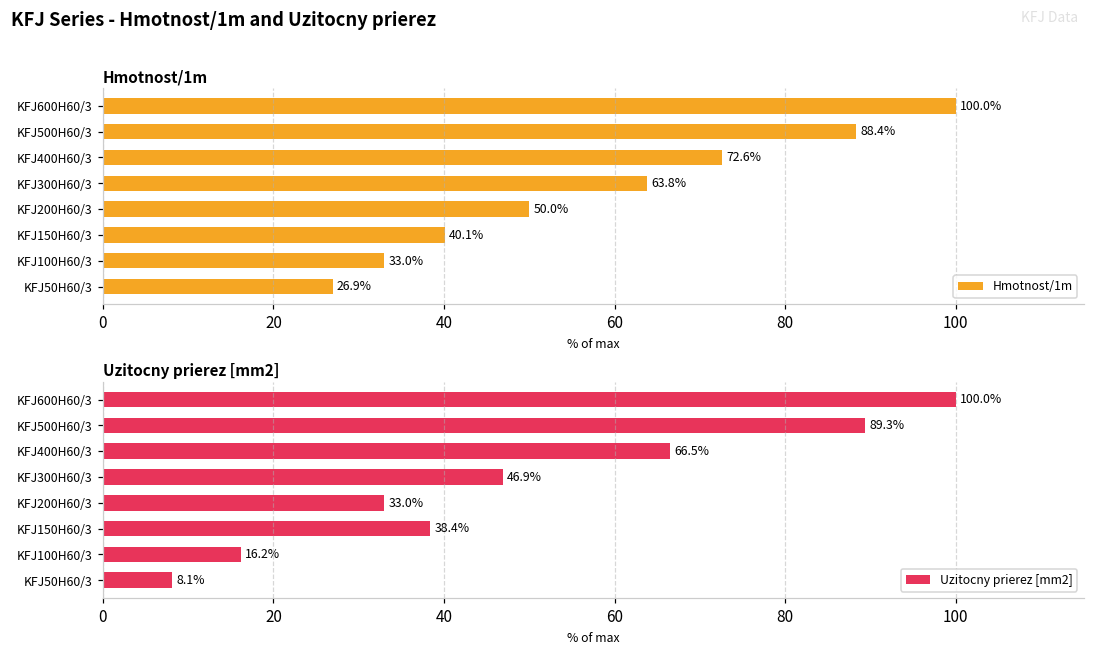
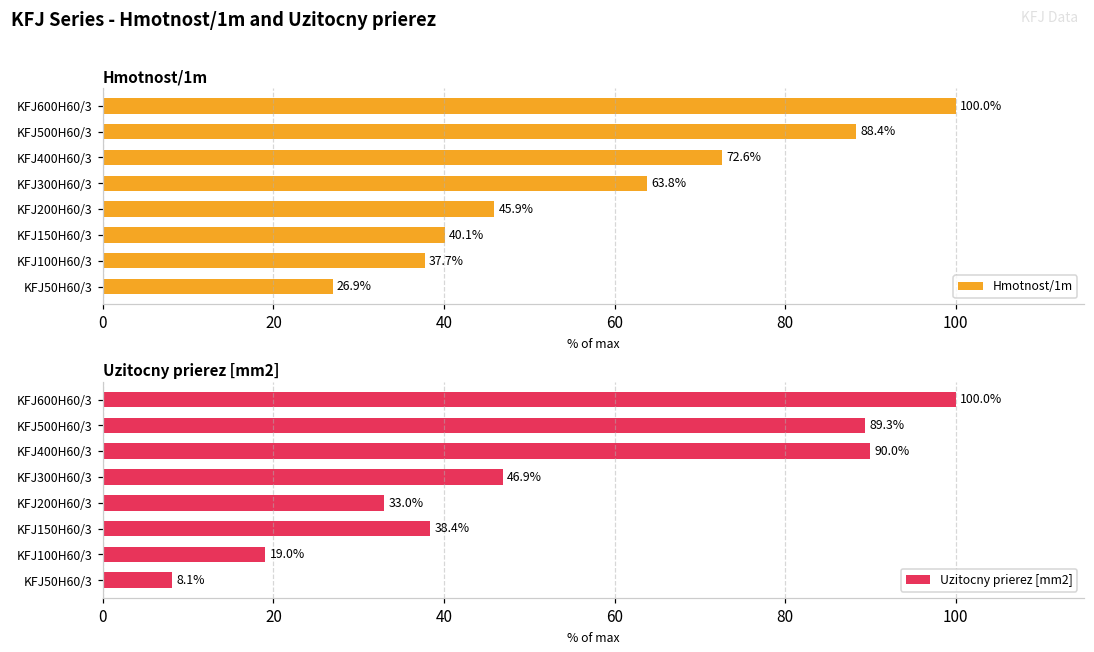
  {
    "Hmotnost/1m": {
      "KFJ600H60/3": "100.0%",
      "KFJ500H60/3": "88.4%",
      "KFJ400H60/3": "72.6%",
      "KFJ300H60/3": "63.8%",
-     "KFJ200H60/3": "50.0%",
+     "KFJ200H60/3": "45.9%",
      "KFJ150H60/3": "40.1%",
-     "KFJ100H60/3": "33.0%",
+     "KFJ100H60/3": "37.7%",
      "KFJ50H60/3": "26.9%"
    },
    "Uzitocny prierez [mm2]": {
      "KFJ600H60/3": "100.0%",
      "KFJ500H60/3": "89.3%",
-     "KFJ400H60/3": "66.5%",
+     "KFJ400H60/3": "90.0%",
      "KFJ300H60/3": "46.9%",
      "KFJ200H60/3": "33.0%",
      "KFJ150H60/3": "38.4%",
-     "KFJ100H60/3": "16.2%",
+     "KFJ100H60/3": "19.0%",
      "KFJ50H60/3": "8.1%"
    }
  }
